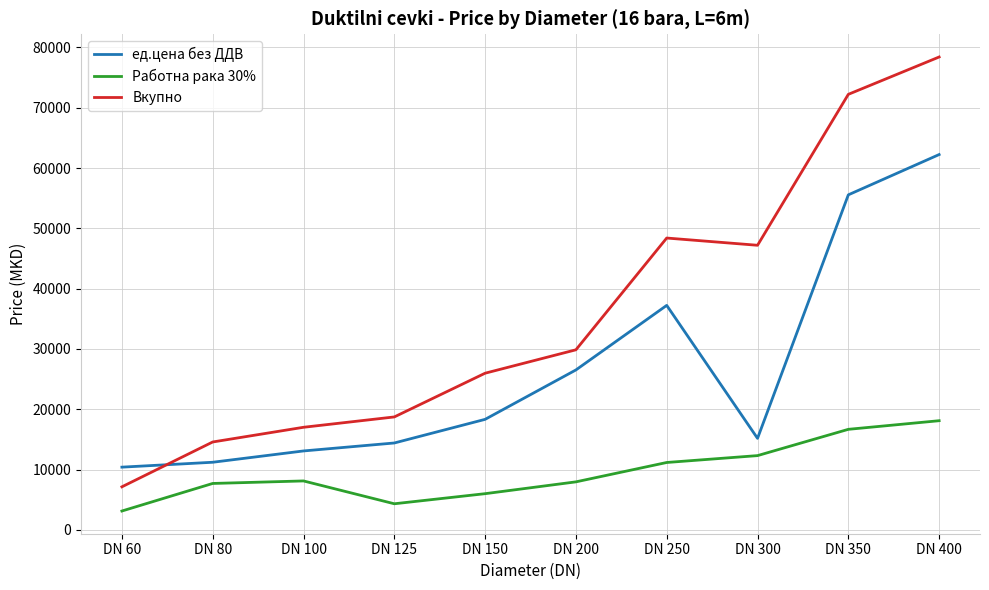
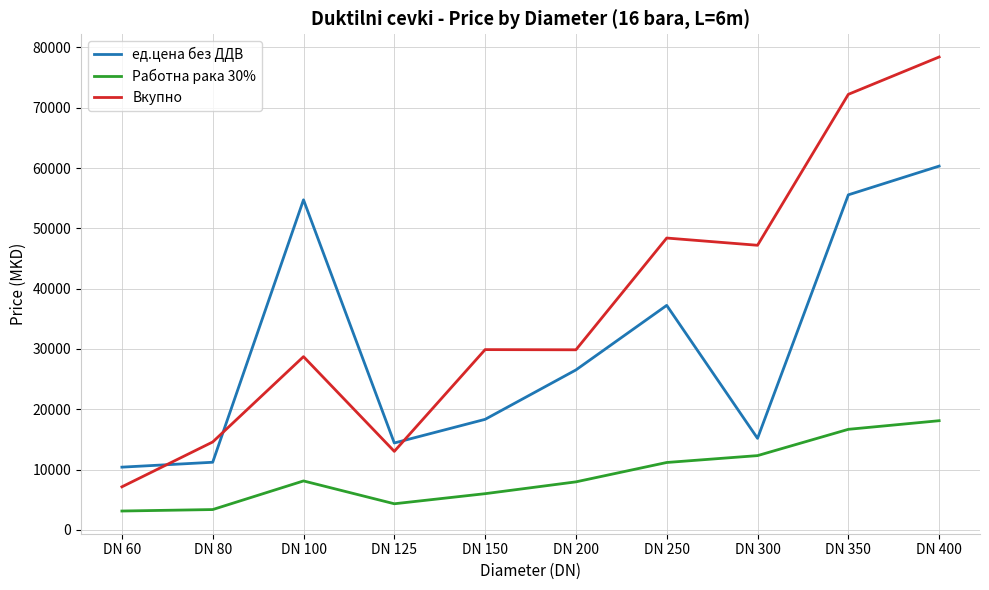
  {
    "ед.цена без ДДВ": {
      "DN 60": 10000,
      "DN 80": 11000,
-     "DN 100": 13000,
+     "DN 100": 55000,
      "DN 125": 14000,
      "DN 150": 18000,
      "DN 200": 27000,
      "DN 250": 37000,
      "DN 300": 15000,
      "DN 350": 56000,
-     "DN 400": 62000
+     "DN 400": 60000
    },
    "Работна рака 30%": {
      "DN 60": 3000,
-     "DN 80": 8000,
+     "DN 80": 3000,
      "DN 100": 8000,
      "DN 125": 4000,
      "DN 150": 6000,
      "DN 200": 8000,
      "DN 250": 11000,
      "DN 300": 12000,
      "DN 350": 17000,
      "DN 400": 18000
    },
    "Вкупно": {
      "DN 60": 7000,
      "DN 80": 15000,
-     "DN 100": 17000,
-     "DN 125": 19000,
-     "DN 150": 26000,
+     "DN 100": 29000,
+     "DN 125": 13000,
+     "DN 150": 30000,
      "DN 200": 30000,
      "DN 250": 48000,
      "DN 300": 47000,
      "DN 350": 72000,
      "DN 400": 78000
    }
  }
